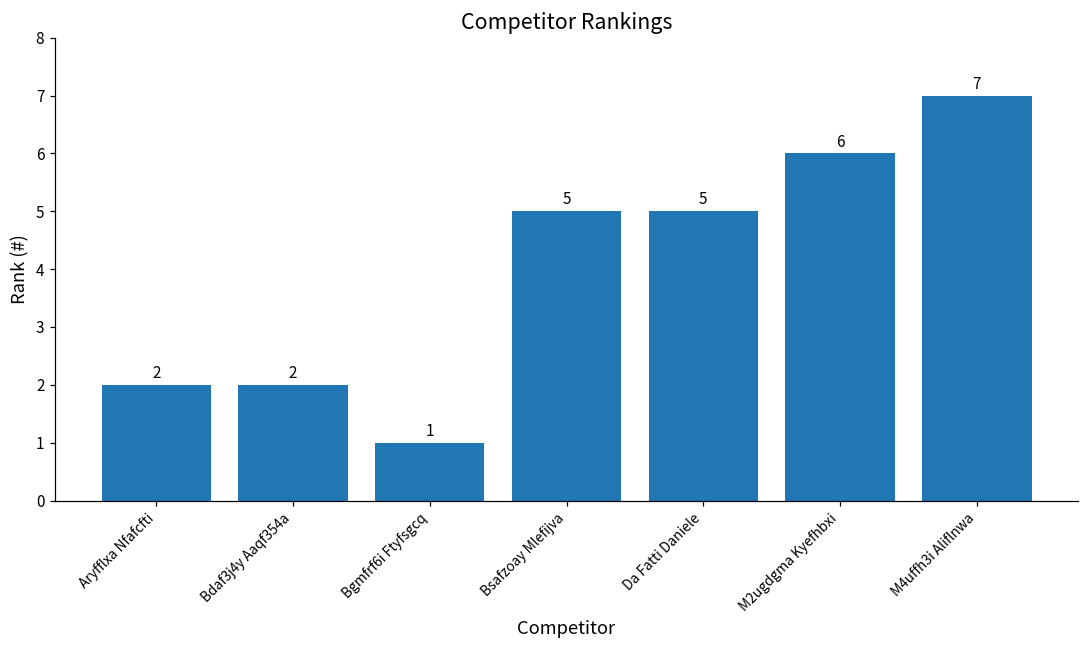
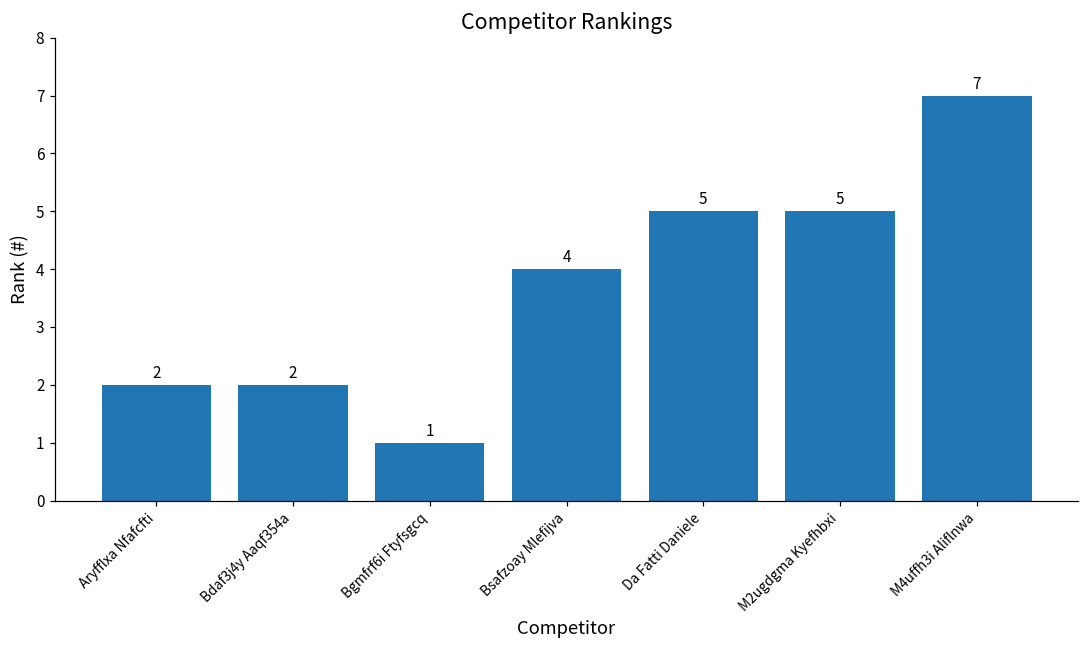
  {
    "Aryfflxa Nfafcfti": 2,
    "Bdaf3j4y Aaqf354a": 2,
    "Bgmfrf6i Ftyfsgcq": 1,
-   "Bsafzoay Mlefijva": 5,
+   "Bsafzoay Mlefijva": 4,
    "Da Fatti Daniele": 5,
-   "M2ugdgma Kyefhbxi": 6,
+   "M2ugdgma Kyefhbxi": 5,
    "M4uffh3i Aliflnwa": 7
  }
